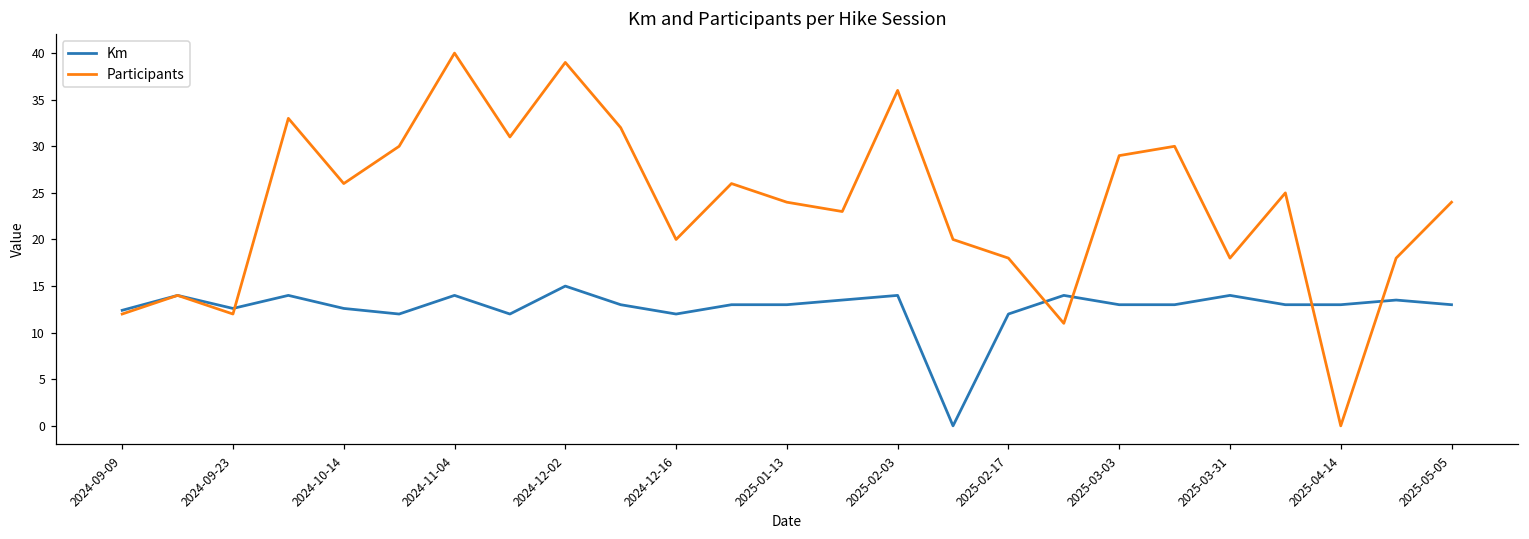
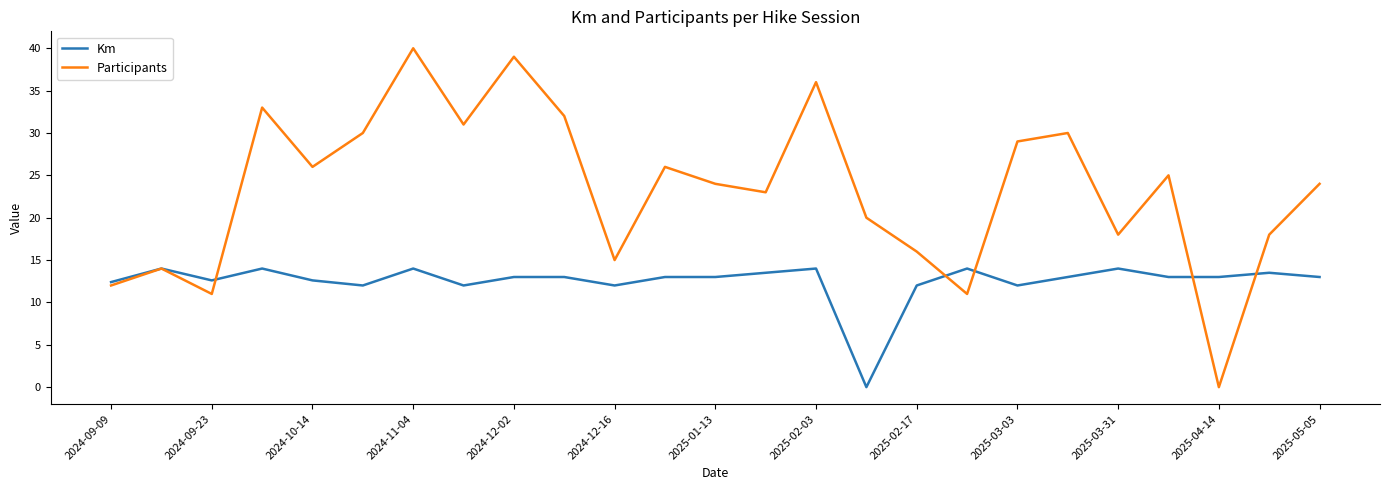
  {
    "Km": {
      "2024-09-09": 12,
      "2024-09-23": 13,
      "2024-10-14": 13,
      "2024-11-04": 14,
-     "2024-12-02": 15,
+     "2024-12-02": 13,
      "2024-12-16": 12,
      "2025-01-13": 13,
      "2025-02-03": 14,
      "2025-02-17": 12,
-     "2025-03-03": 13,
+     "2025-03-03": 12,
      "2025-03-31": 14,
      "2025-04-14": 13,
      "2025-05-05": 13
    },
    "Participants": {
      "2024-09-09": 12,
-     "2024-09-23": 12,
+     "2024-09-23": 11,
      "2024-10-14": 26,
      "2024-11-04": 40,
      "2024-12-02": 39,
-     "2024-12-16": 20,
+     "2024-12-16": 15,
      "2025-01-13": 24,
      "2025-02-03": 36,
-     "2025-02-17": 18,
+     "2025-02-17": 16,
      "2025-03-03": 29,
      "2025-03-31": 18,
      "2025-04-14": 0,
      "2025-05-05": 24
    }
  }
